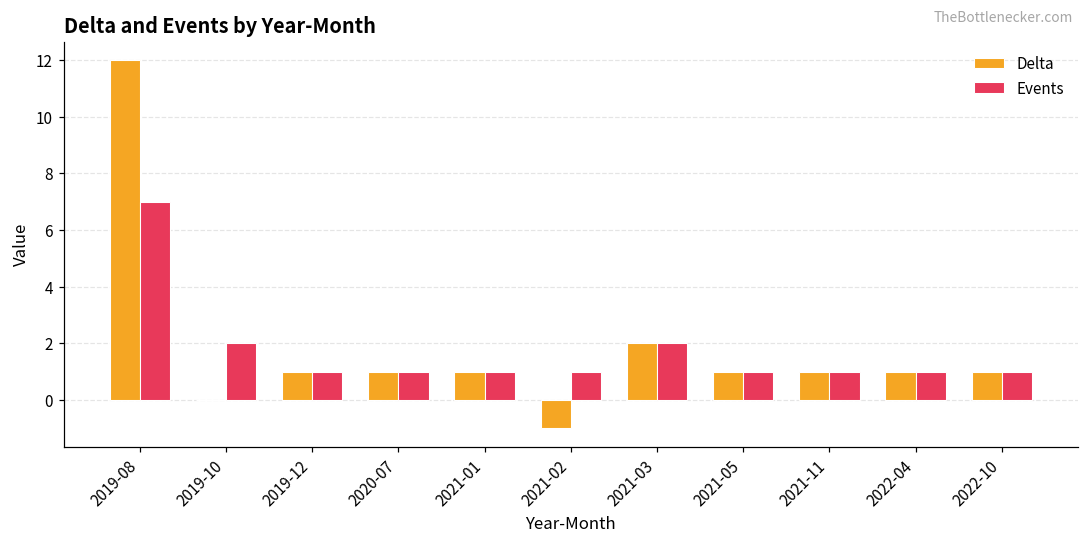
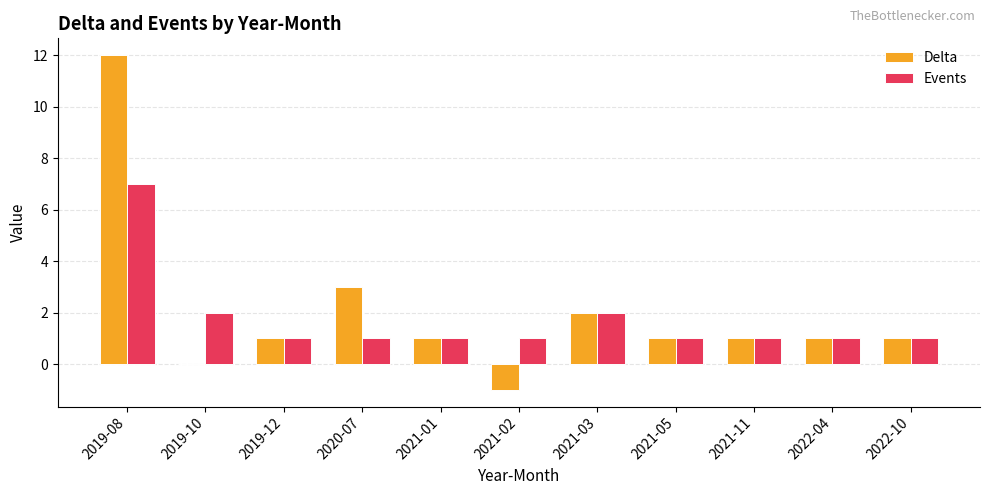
  {
    "Delta": {
      "2019-08": 12,
      "2019-10": 0,
      "2019-12": 1,
-     "2020-07": 1,
+     "2020-07": 3,
      "2021-01": 1,
      "2021-02": -1,
      "2021-03": 2,
      "2021-05": 1,
      "2021-11": 1,
      "2022-04": 1,
      "2022-10": 1
    },
    "Events": {
      "2019-08": 7,
      "2019-10": 2,
      "2019-12": 1,
      "2020-07": 1,
      "2021-01": 1,
      "2021-02": 1,
      "2021-03": 2,
      "2021-05": 1,
      "2021-11": 1,
      "2022-04": 1,
      "2022-10": 1
    }
  }
